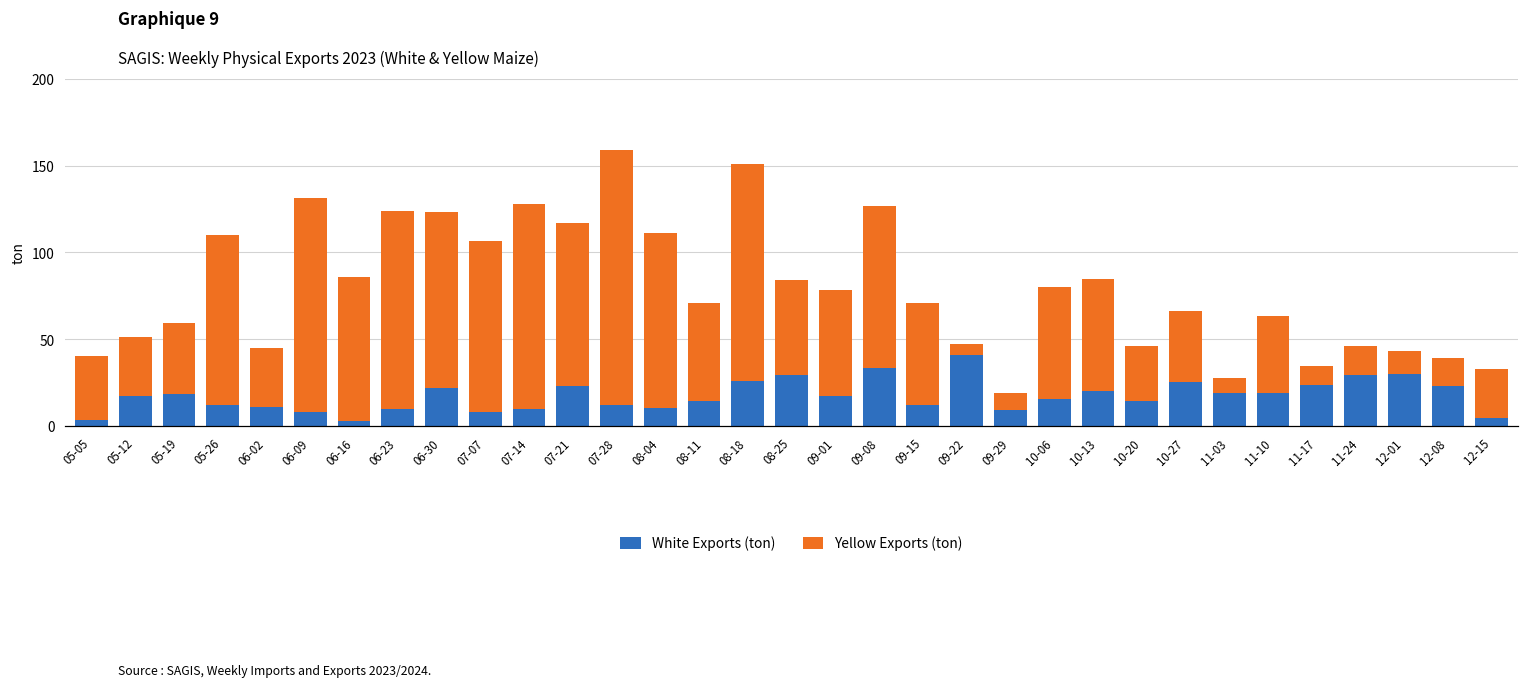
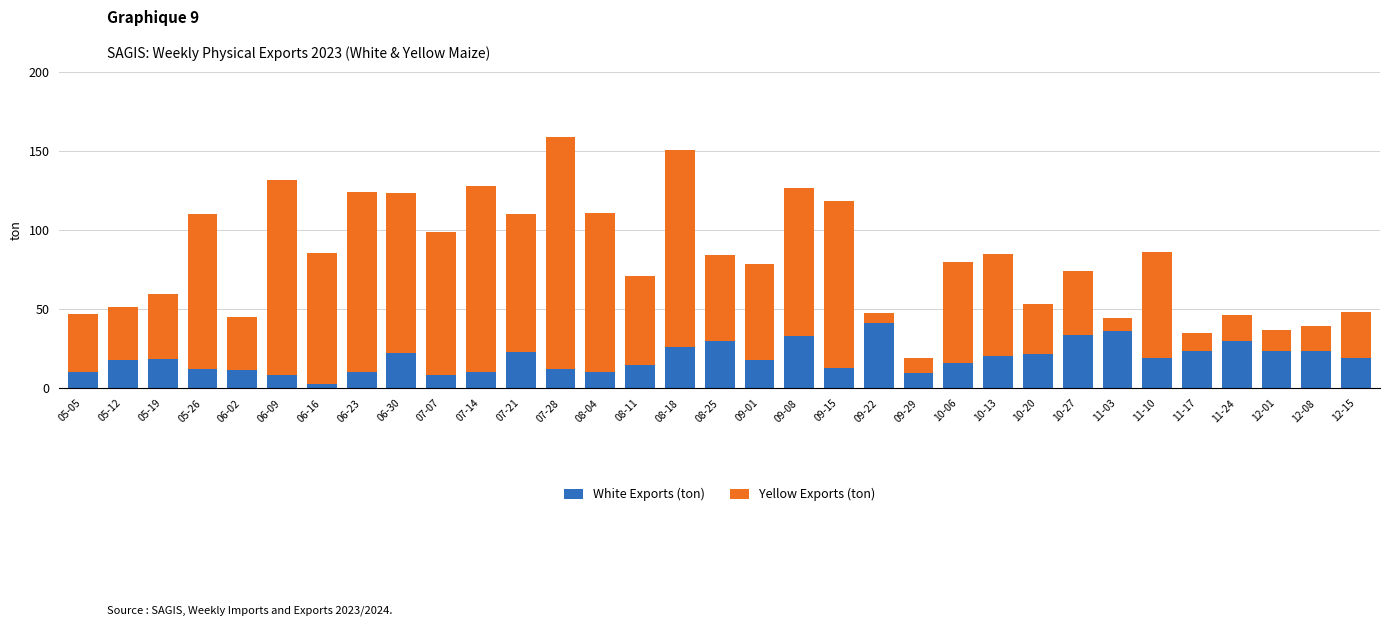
  {
    "White Exports (ton)": {
-     "05-05": 4,
+     "05-05": 10,
      "05-12": 18,
      "05-19": 19,
      "05-26": 12,
      "06-02": 11,
      "06-09": 8,
      "06-16": 3,
      "06-23": 10,
      "06-30": 22,
      "07-07": 8,
      "07-14": 10,
      "07-21": 23,
      "07-28": 12,
      "08-04": 10,
      "08-11": 14,
      "08-18": 26,
      "08-25": 30,
      "09-01": 18,
      "09-08": 33,
      "09-15": 12,
      "09-22": 41,
      "09-29": 9,
      "10-06": 16,
      "10-13": 20,
-     "10-20": 14,
-     "10-27": 25,
-     "11-03": 19,
+     "10-20": 21,
+     "10-27": 34,
+     "11-03": 36,
      "11-10": 19,
      "11-17": 24,
      "11-24": 30,
-     "12-01": 30,
+     "12-01": 23,
      "12-08": 23,
-     "12-15": 5
+     "12-15": 19
    },
    "Yellow Exports (ton)": {
      "05-05": 37,
      "05-12": 34,
      "05-19": 41,
      "05-26": 98,
      "06-02": 34,
      "06-09": 123,
      "06-16": 83,
      "06-23": 114,
      "06-30": 101,
-     "07-07": 98,
+     "07-07": 91,
      "07-14": 118,
-     "07-21": 94,
+     "07-21": 87,
      "07-28": 147,
      "08-04": 101,
      "08-11": 57,
      "08-18": 125,
      "08-25": 55,
      "09-01": 61,
      "09-08": 94,
-     "09-15": 58,
+     "09-15": 106,
      "09-22": 6,
      "09-29": 10,
      "10-06": 64,
      "10-13": 65,
      "10-20": 32,
      "10-27": 41,
      "11-03": 9,
-     "11-10": 44,
+     "11-10": 67,
      "11-17": 11,
      "11-24": 17,
      "12-01": 13,
      "12-08": 16,
      "12-15": 29
    }
  }
